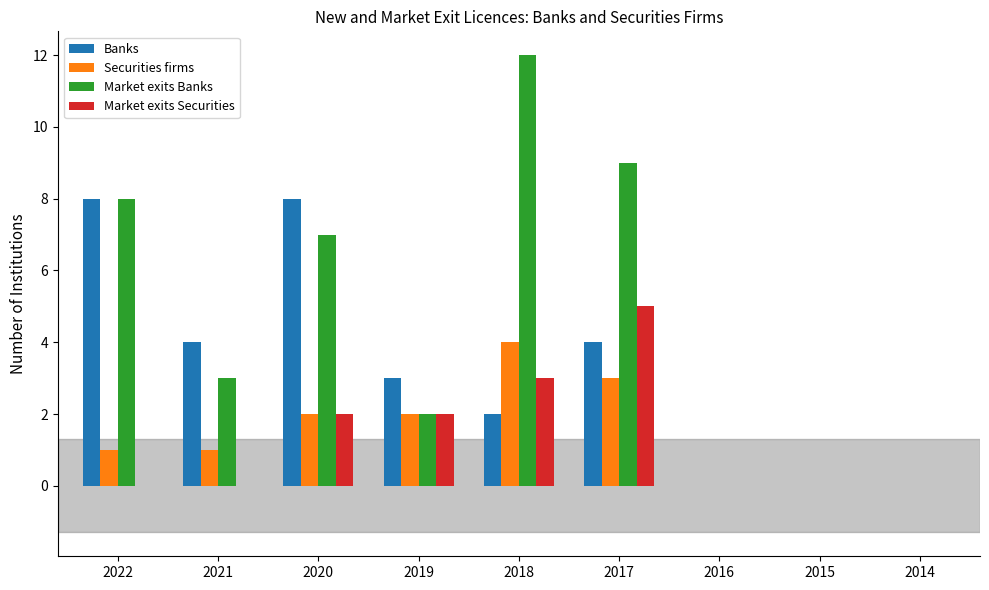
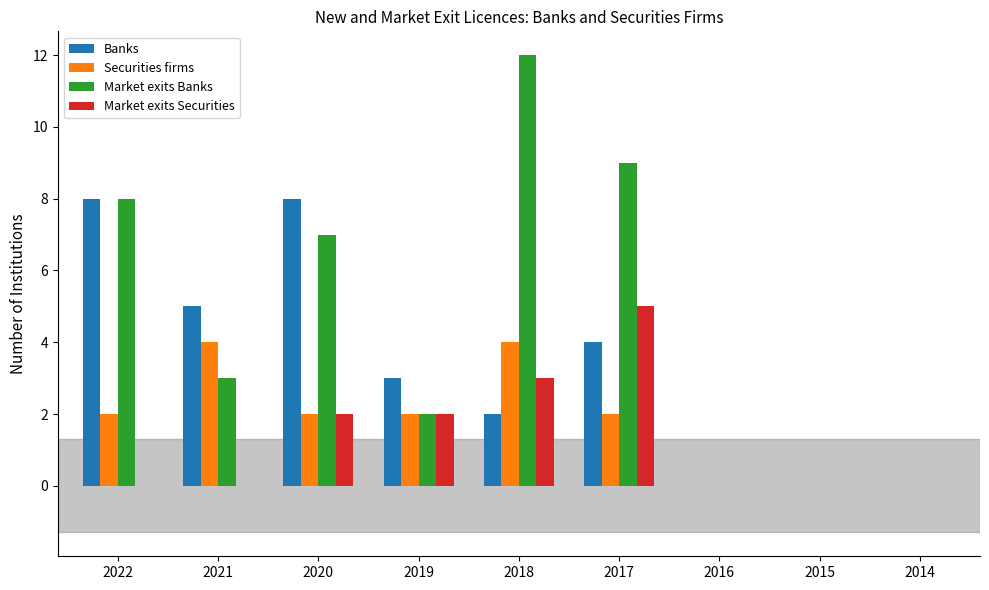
  {
    "Banks": {
      "2022": 8,
-     "2021": 4,
+     "2021": 5,
      "2020": 8,
      "2019": 3,
      "2018": 2,
      "2017": 4,
      "2016": 0,
      "2015": 0,
      "2014": 0
    },
    "Securities firms": {
-     "2022": 1,
-     "2021": 1,
+     "2022": 2,
+     "2021": 4,
      "2020": 2,
      "2019": 2,
      "2018": 4,
-     "2017": 3,
+     "2017": 2,
      "2016": 0,
      "2015": 0,
      "2014": 0
    },
    "Market exits Banks": {
      "2022": 8,
      "2021": 3,
      "2020": 7,
      "2019": 2,
      "2018": 12,
      "2017": 9,
      "2016": 0,
      "2015": 0,
      "2014": 0
    },
    "Market exits Securities": {
      "2022": 0,
      "2021": 0,
      "2020": 2,
      "2019": 2,
      "2018": 3,
      "2017": 5,
      "2016": 0,
      "2015": 0,
      "2014": 0
    }
  }
